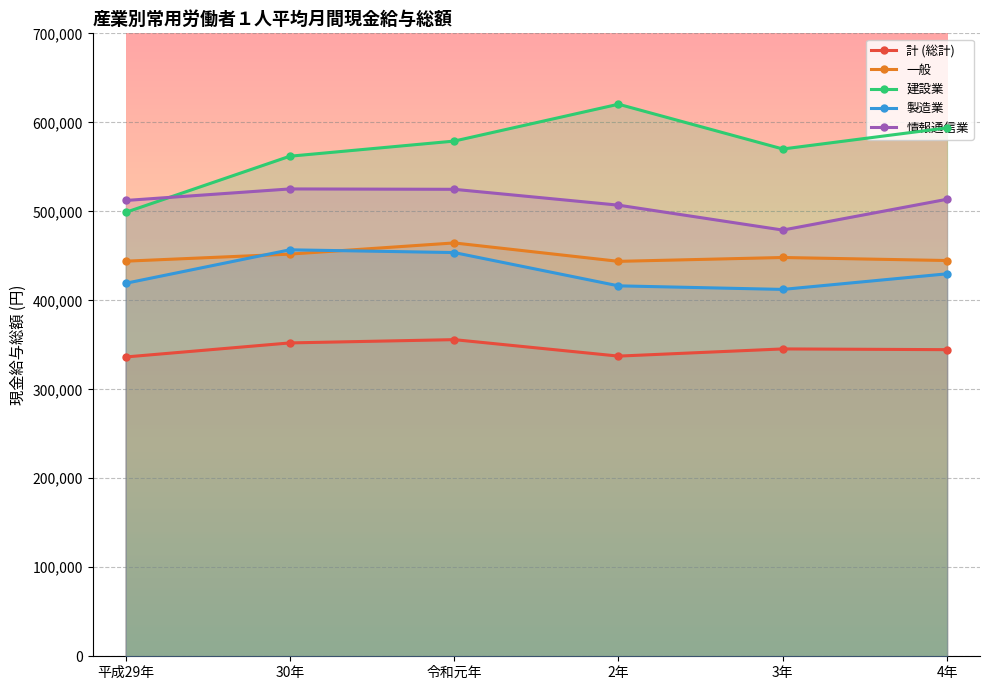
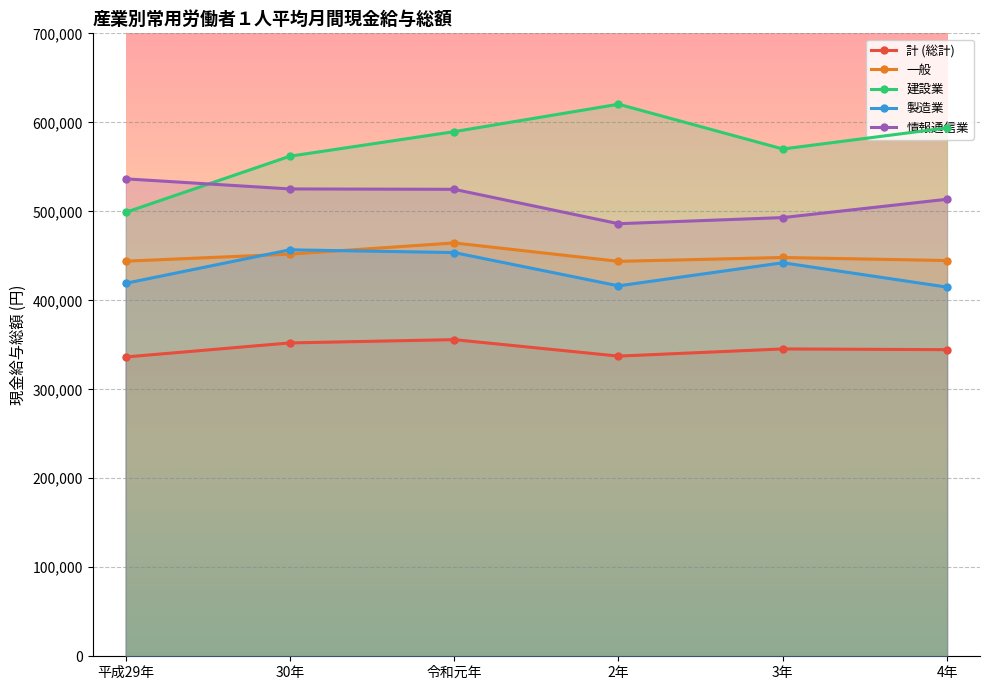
  {
    "建設業": {
      "平成29年": "500,000",
      "30年": "560,000",
-     "令和元年": "580,000",
+     "令和元年": "590,000",
      "2年": "620,000",
      "3年": "570,000"
    },
    "製造業": {
      "平成29年": "420,000",
      "30年": "460,000",
      "令和元年": "450,000",
      "2年": "420,000",
-     "3年": "410,000",
-     "4年": "430,000"
+     "3年": "440,000",
+     "4年": "410,000"
    },
    "情報通信業": {
-     "平成29年": "510,000",
+     "平成29年": "540,000",
      "30年": "530,000",
      "令和元年": "520,000",
-     "2年": "510,000",
-     "3年": "480,000",
+     "2年": "490,000",
+     "3年": "490,000",
      "4年": "510,000"
    }
  }
